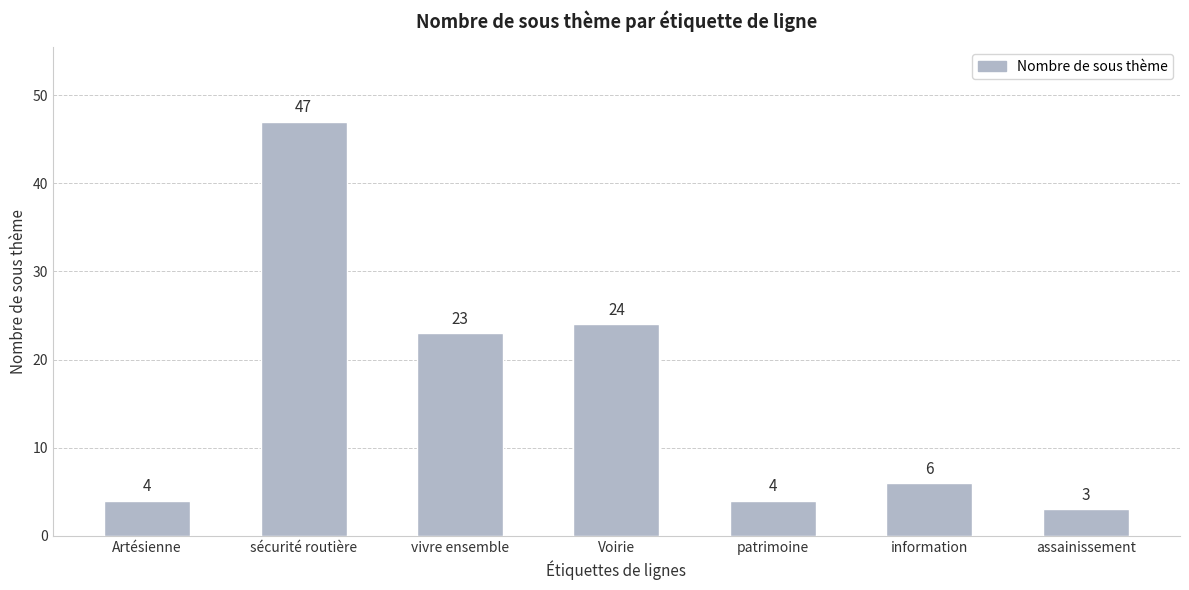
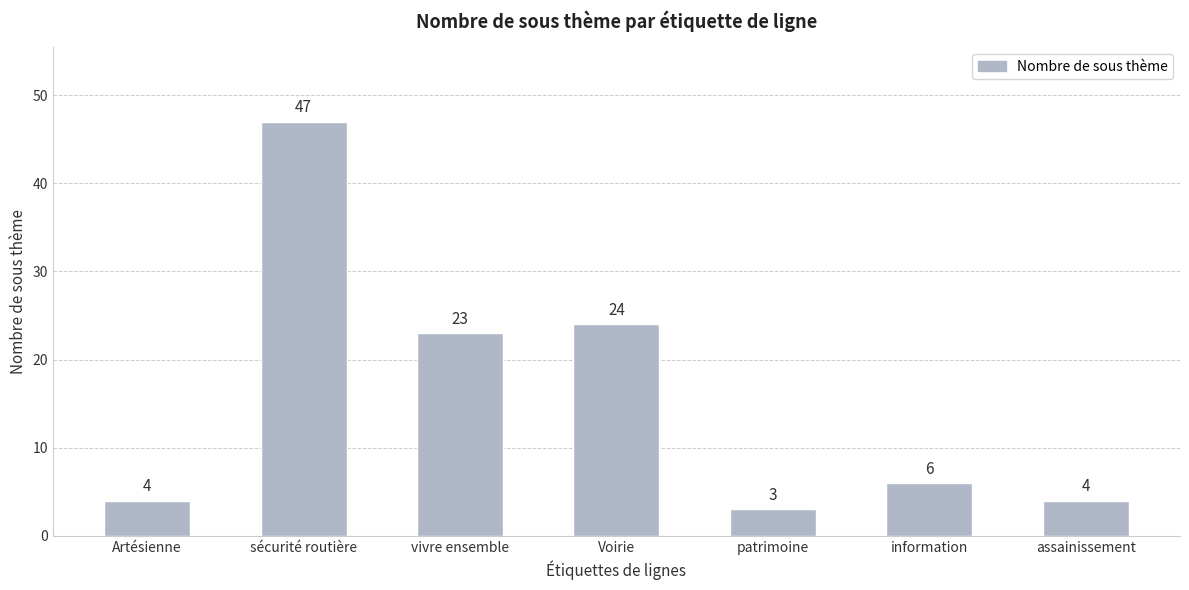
  {
    "Artésienne": 4,
    "sécurité routière": 47,
    "vivre ensemble": 23,
    "Voirie": 24,
-   "patrimoine": 4,
+   "patrimoine": 3,
    "information": 6,
-   "assainissement": 3
+   "assainissement": 4
  }
